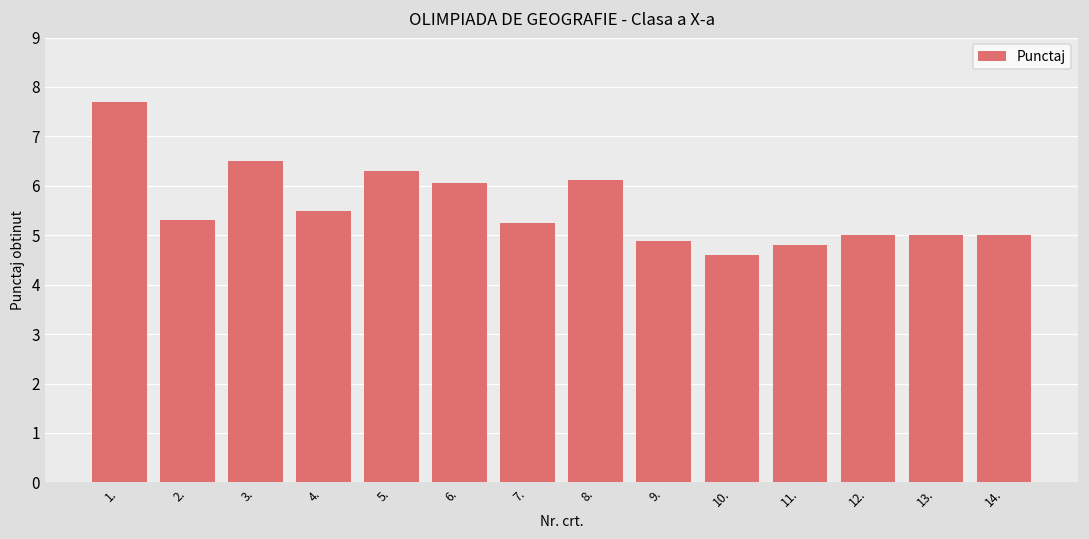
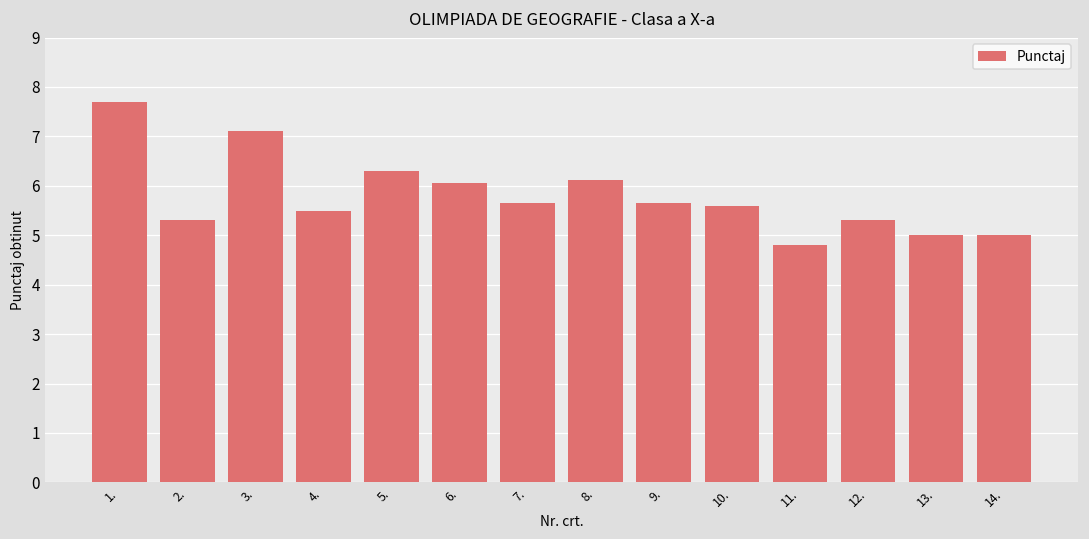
  {
    "1.": 7.7,
    "2.": 5.3,
-   "3.": 6.5,
+   "3.": 7.1,
    "4.": 5.5,
    "5.": 6.3,
    "6.": 6.1,
-   "7.": 5.2,
+   "7.": 5.7,
    "8.": 6.1,
-   "9.": 4.9,
-   "10.": 4.6,
+   "9.": 5.7,
+   "10.": 5.6,
    "11.": 4.8,
-   "12.": 5.0,
+   "12.": 5.3,
    "13.": 5.0,
    "14.": 5.0
  }
